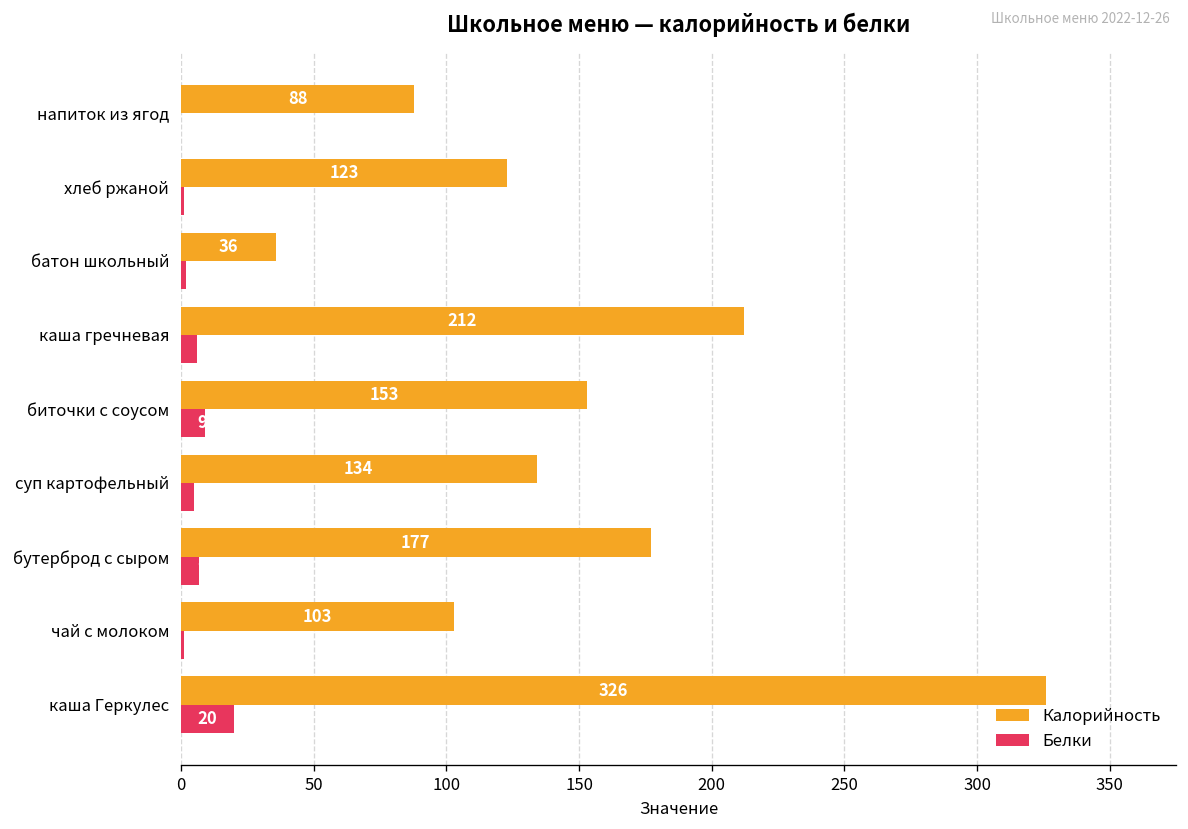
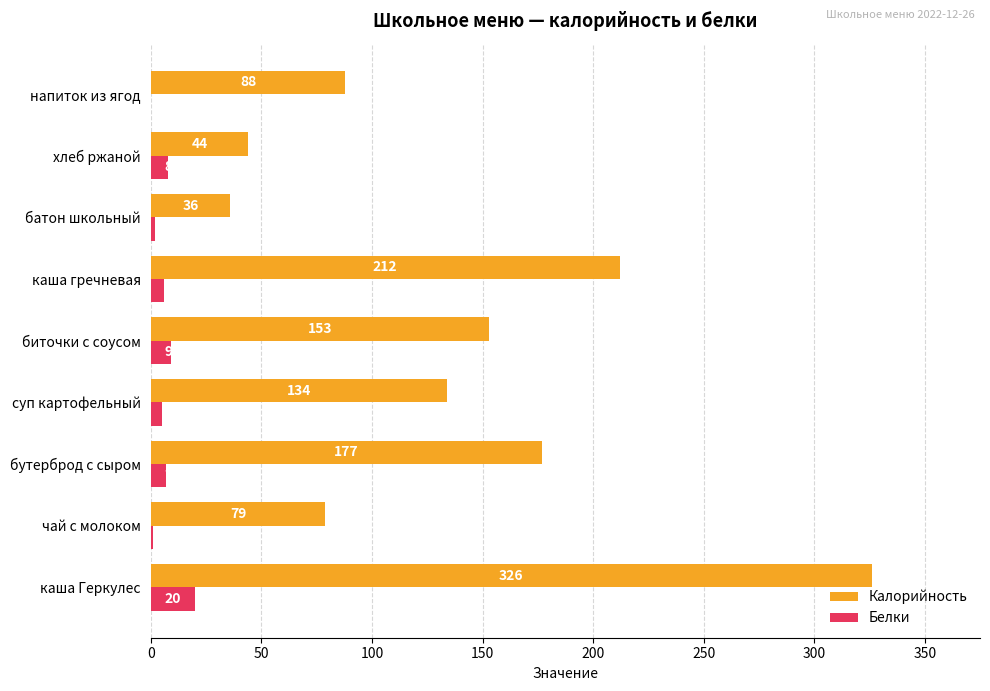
  {
    "Калорийность": {
      "напиток из ягод": 88,
-     "хлеб ржаной": 123,
+     "хлеб ржаной": 44,
      "батон школьный": 36,
      "каша гречневая": 212,
      "биточки с соусом": 153,
      "суп картофельный": 134,
      "бутерброд с сыром": 177,
-     "чай с молоком": 103,
+     "чай с молоком": 79,
      "каша Геркулес": 326
    },
    "Белки": {
      "напиток из ягод": 0,
-     "хлеб ржаной": 1,
+     "хлеб ржаной": 8,
      "батон школьный": 2,
      "каша гречневая": 6,
      "суп картофельный": 5,
      "бутерброд с сыром": 7
    }
  }
